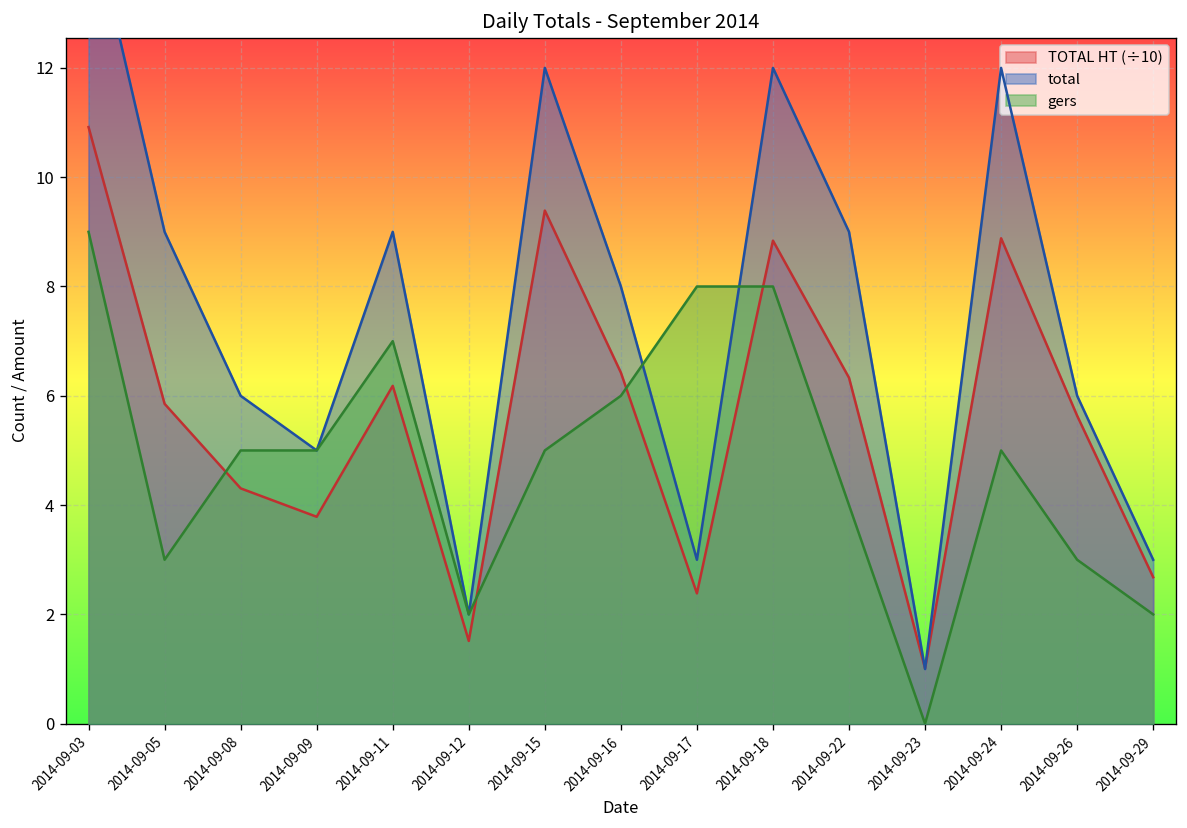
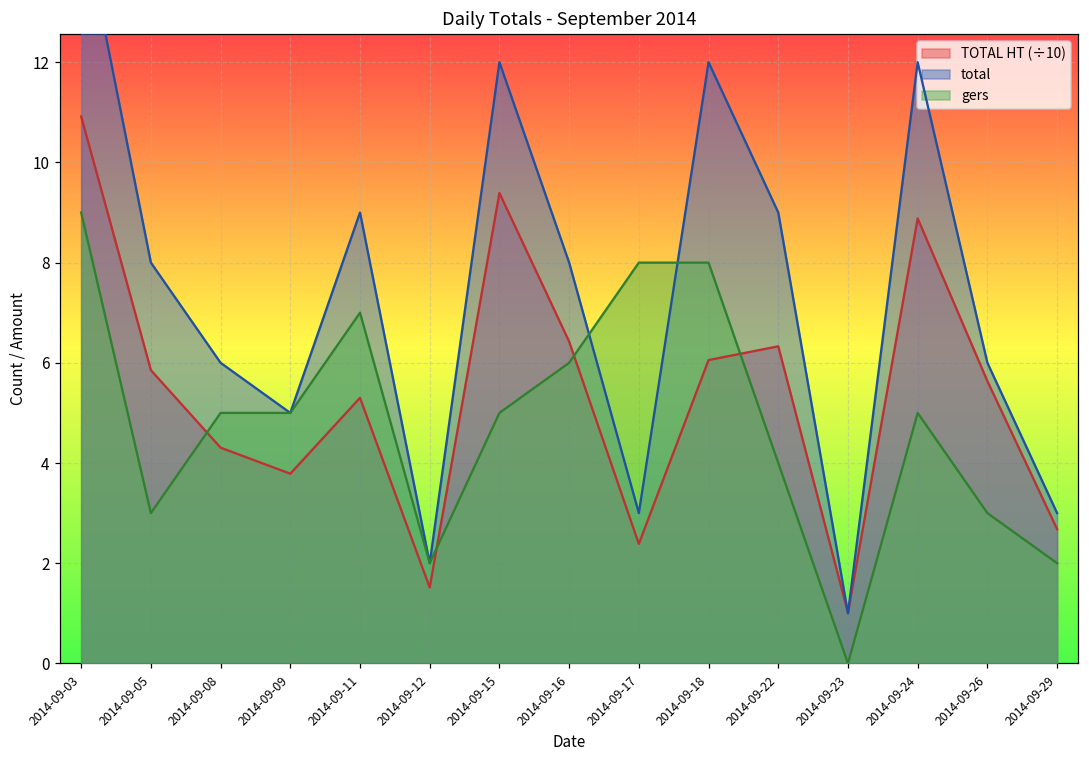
  {
    "TOTAL HT (÷10)": {
      "2014-09-03": 10.9,
      "2014-09-05": 5.9,
      "2014-09-08": 4.3,
      "2014-09-09": 3.8,
-     "2014-09-11": 6.2,
+     "2014-09-11": 5.3,
      "2014-09-12": 1.5,
      "2014-09-15": 9.4,
      "2014-09-16": 6.4,
      "2014-09-17": 2.4,
-     "2014-09-18": 8.8,
+     "2014-09-18": 6.1,
      "2014-09-22": 6.3,
      "2014-09-24": 8.9,
      "2014-09-26": 5.6,
      "2014-09-29": 2.7
    },
    "total": {
-     "2014-09-05": 9,
+     "2014-09-05": 8,
      "2014-09-08": 6,
      "2014-09-11": 9,
      "2014-09-15": 12,
      "2014-09-16": 8,
      "2014-09-17": 3,
      "2014-09-18": 12,
      "2014-09-22": 9,
      "2014-09-26": 6,
      "2014-09-29": 3
    },
    "gers": {
      "2014-09-03": 9.0,
      "2014-09-05": 3.0,
      "2014-09-08": 5.0,
      "2014-09-11": 7.0,
      "2014-09-15": 5.0,
      "2014-09-16": 6.0,
      "2014-09-17": 8.0,
      "2014-09-18": 8.0,
      "2014-09-22": 4.0,
      "2014-09-23": 0.0,
      "2014-09-24": 5.0,
      "2014-09-26": 3.0,
      "2014-09-29": 2.0
    }
  }
